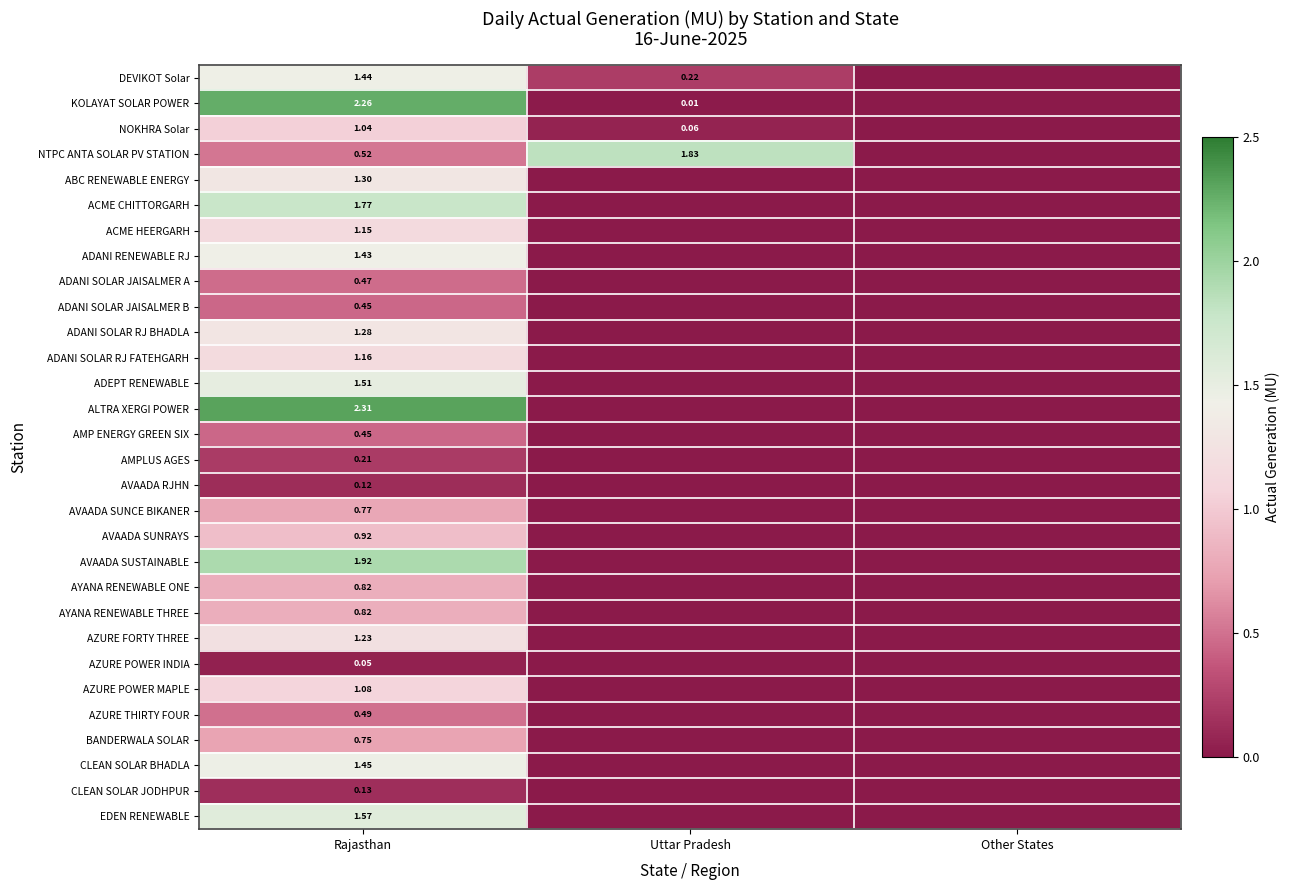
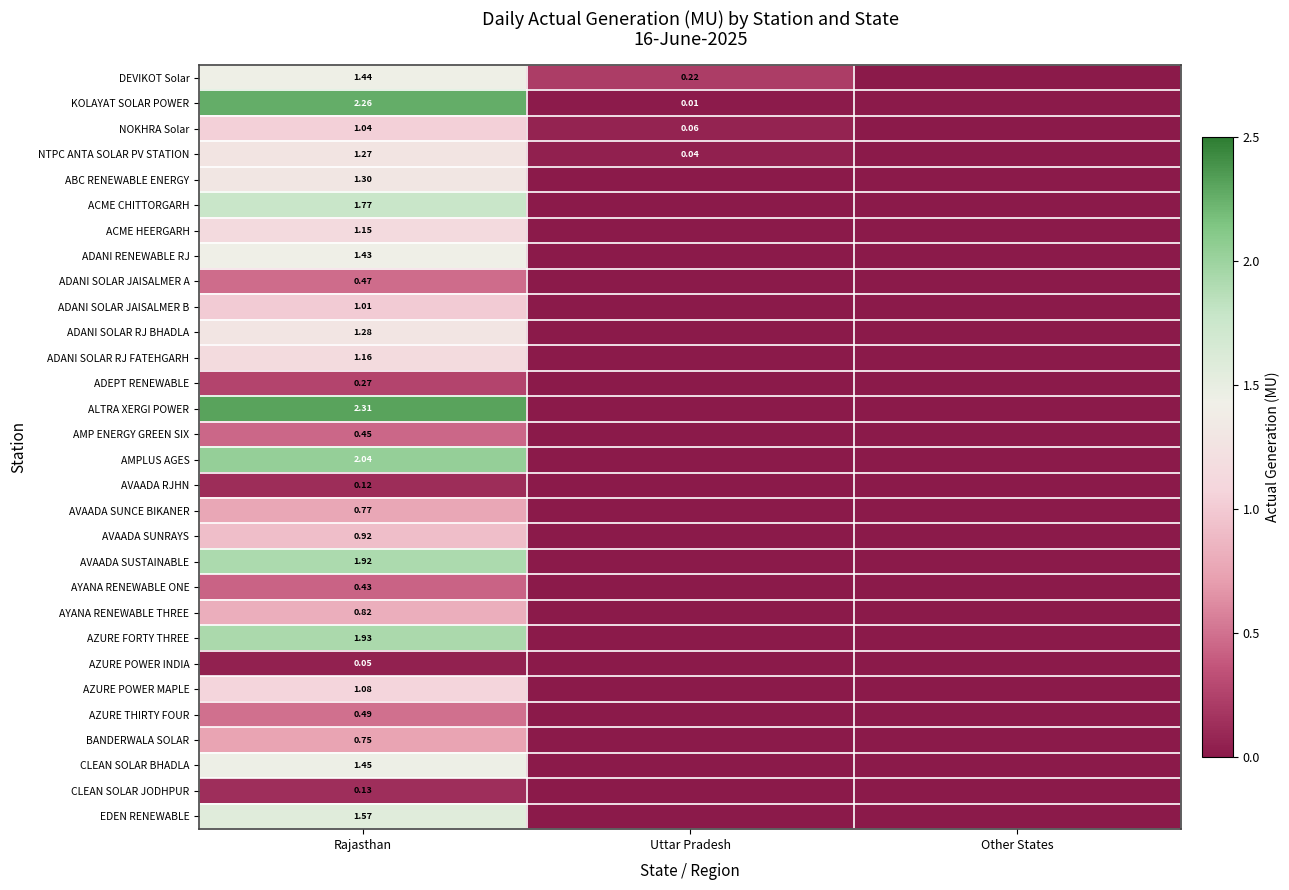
  {
    "DEVIKOT Solar": {
      "Rajasthan": 1.44,
      "Uttar Pradesh": 0.22
    },
    "KOLAYAT SOLAR POWER": {
      "Rajasthan": 2.26,
      "Uttar Pradesh": 0.01
    },
    "NOKHRA Solar": {
      "Rajasthan": 1.04,
      "Uttar Pradesh": 0.06
    },
    "NTPC ANTA SOLAR PV STATION": {
-     "Rajasthan": 0.52,
-     "Uttar Pradesh": 1.83
+     "Rajasthan": 1.27,
+     "Uttar Pradesh": 0.04
    },
    "ABC RENEWABLE ENERGY": {
      "Rajasthan": 1.30
    },
    "ACME CHITTORGARH": {
      "Rajasthan": 1.77
    },
    "ACME HEERGARH": {
      "Rajasthan": 1.15
    },
    "ADANI RENEWABLE RJ": {
      "Rajasthan": 1.43
    },
    "ADANI SOLAR JAISALMER A": {
      "Rajasthan": 0.47
    },
    "ADANI SOLAR JAISALMER B": {
-     "Rajasthan": 0.45
+     "Rajasthan": 1.01
    },
    "ADANI SOLAR RJ BHADLA": {
      "Rajasthan": 1.28
    },
    "ADANI SOLAR RJ FATEHGARH": {
      "Rajasthan": 1.16
    },
    "ADEPT RENEWABLE": {
-     "Rajasthan": 1.51
+     "Rajasthan": 0.27
    },
    "ALTRA XERGI POWER": {
      "Rajasthan": 2.31
    },
    "AMP ENERGY GREEN SIX": {
      "Rajasthan": 0.45
    },
    "AMPLUS AGES": {
-     "Rajasthan": 0.21
+     "Rajasthan": 2.04
    },
    "AVAADA RJHN": {
      "Rajasthan": 0.12
    },
    "AVAADA SUNCE BIKANER": {
      "Rajasthan": 0.77
    },
    "AVAADA SUNRAYS": {
      "Rajasthan": 0.92
    },
    "AVAADA SUSTAINABLE": {
      "Rajasthan": 1.92
    },
    "AYANA RENEWABLE ONE": {
-     "Rajasthan": 0.82
+     "Rajasthan": 0.43
    },
    "AYANA RENEWABLE THREE": {
      "Rajasthan": 0.82
    },
    "AZURE FORTY THREE": {
-     "Rajasthan": 1.23
+     "Rajasthan": 1.93
    },
    "AZURE POWER INDIA": {
      "Rajasthan": 0.05
    },
    "AZURE POWER MAPLE": {
      "Rajasthan": 1.08
    },
    "AZURE THIRTY FOUR": {
      "Rajasthan": 0.49
    },
    "BANDERWALA SOLAR": {
      "Rajasthan": 0.75
    },
    "CLEAN SOLAR BHADLA": {
      "Rajasthan": 1.45
    },
    "CLEAN SOLAR JODHPUR": {
      "Rajasthan": 0.13
    },
    "EDEN RENEWABLE": {
      "Rajasthan": 1.57
    }
  }
